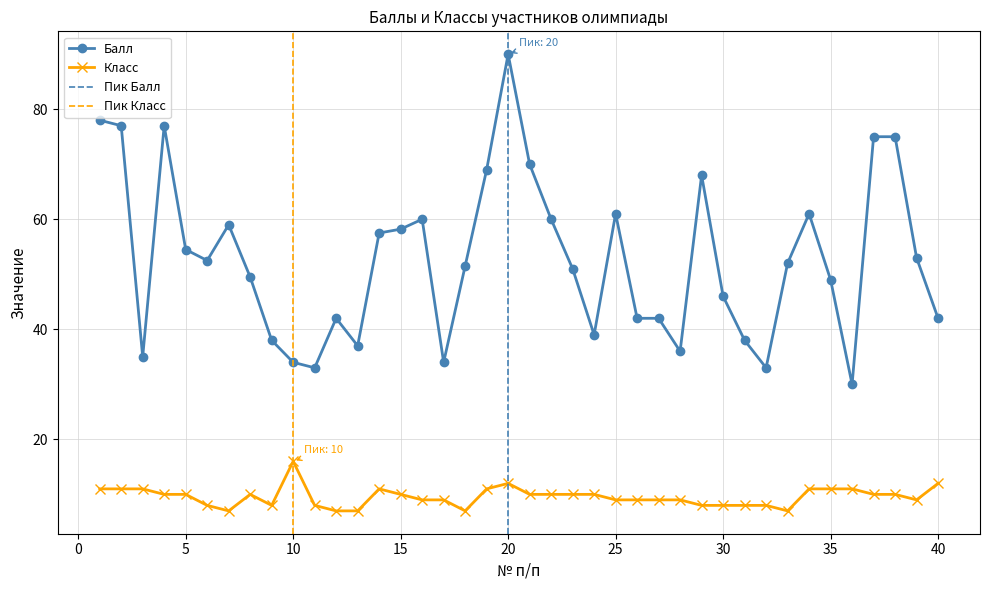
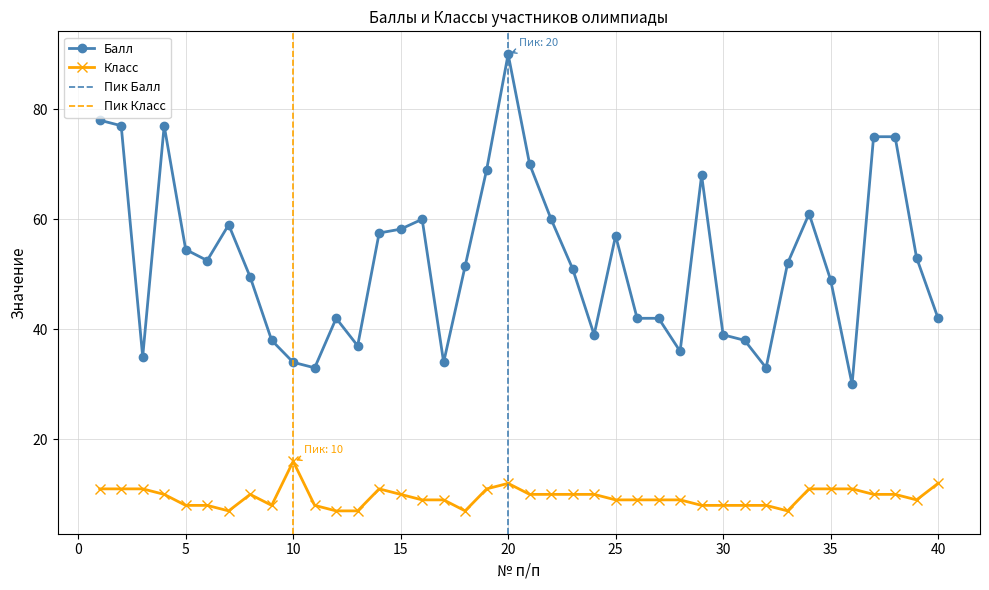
  {
    "Балл": {
      "5": 55,
      "10": 34,
      "15": 58,
-     "25": 61,
-     "30": 46,
+     "25": 57,
+     "30": 39,
      "35": 49,
      "40": 42
    },
    "Класс": {
-     "5": 10,
+     "5": 8,
      "15": 10,
      "20": 12,
      "25": 9,
      "30": 8,
      "35": 11,
      "40": 12
    }
  }
